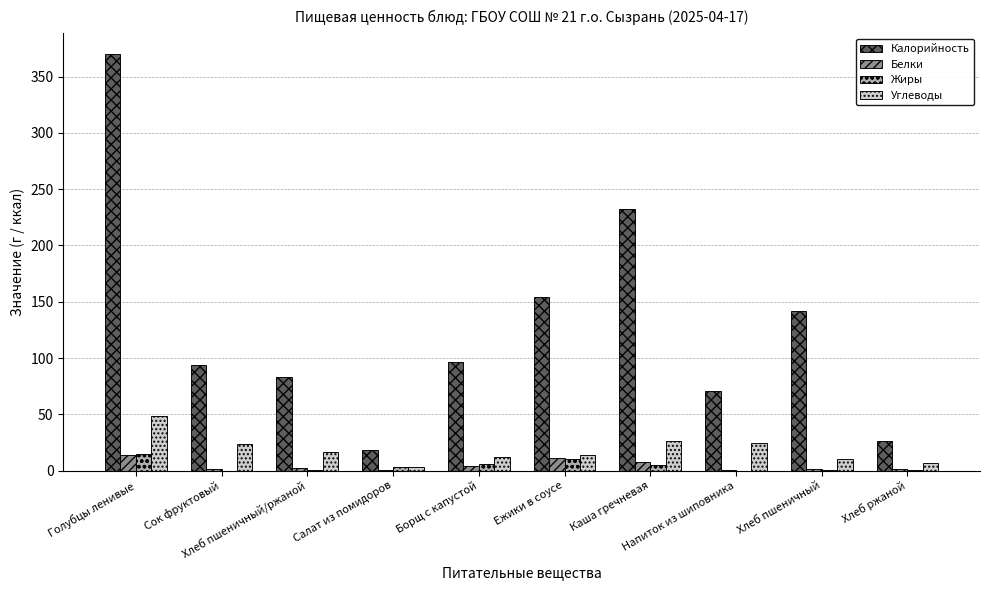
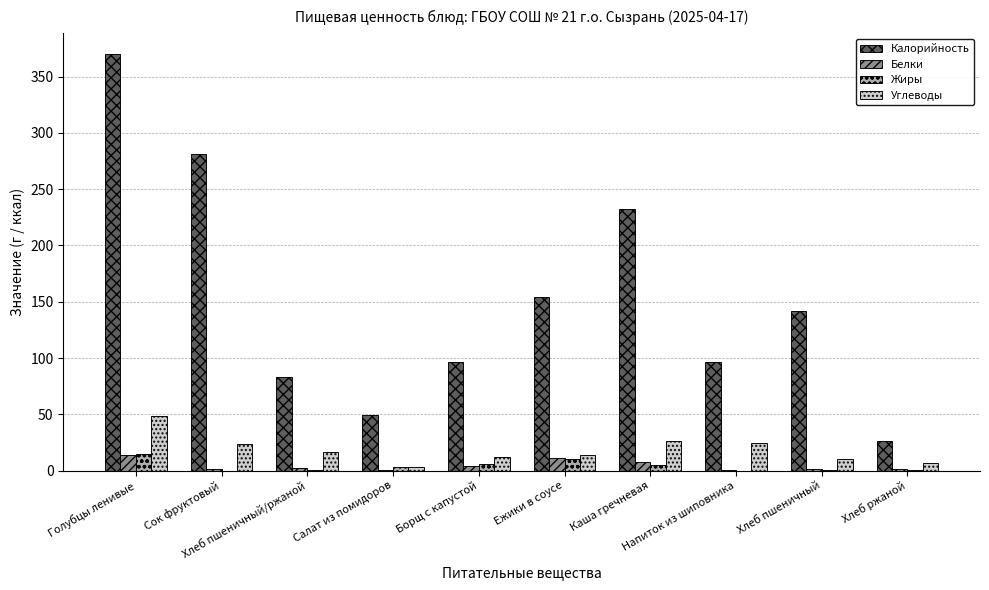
  {
    "Калорийность": {
      "Голубцы ленивые": 370,
-     "Сок фруктовый": 94,
+     "Сок фруктовый": 281,
      "Хлеб пшеничный/ржаной": 83,
-     "Салат из помидоров": 18,
+     "Салат из помидоров": 49,
      "Борщ с капустой": 96,
      "Ежики в соусе": 154,
      "Каша гречневая": 233,
-     "Напиток из шиповника": 71,
+     "Напиток из шиповника": 97,
      "Хлеб пшеничный": 142,
      "Хлеб ржаной": 26
    }
  }
